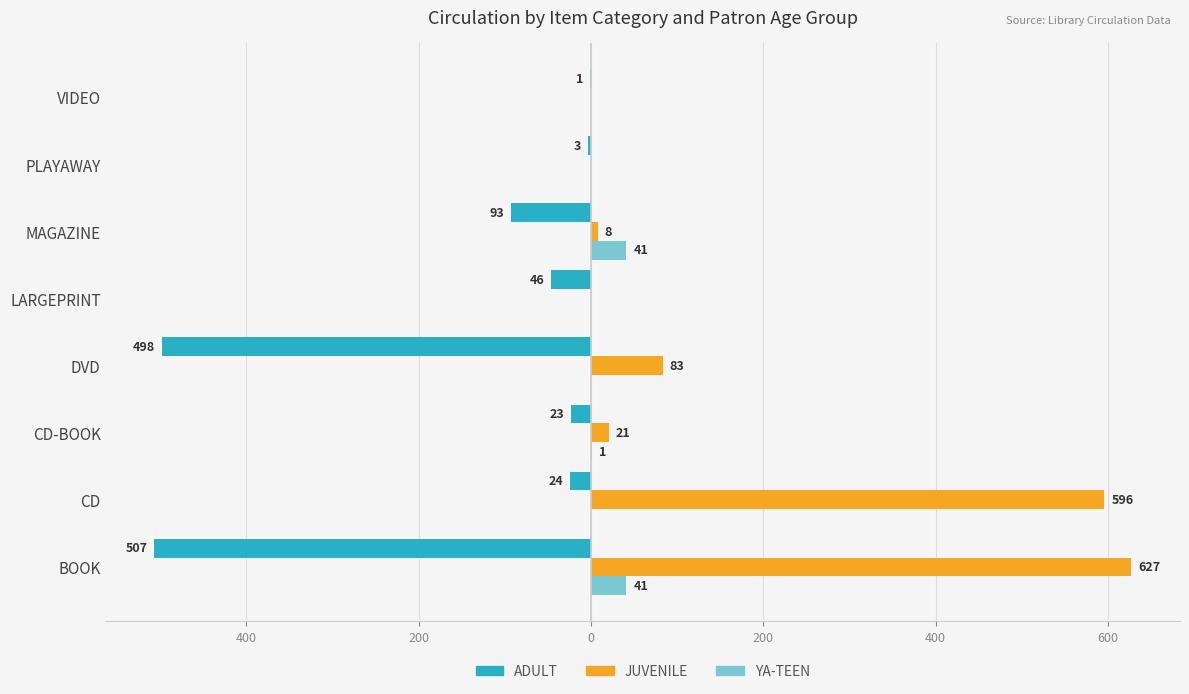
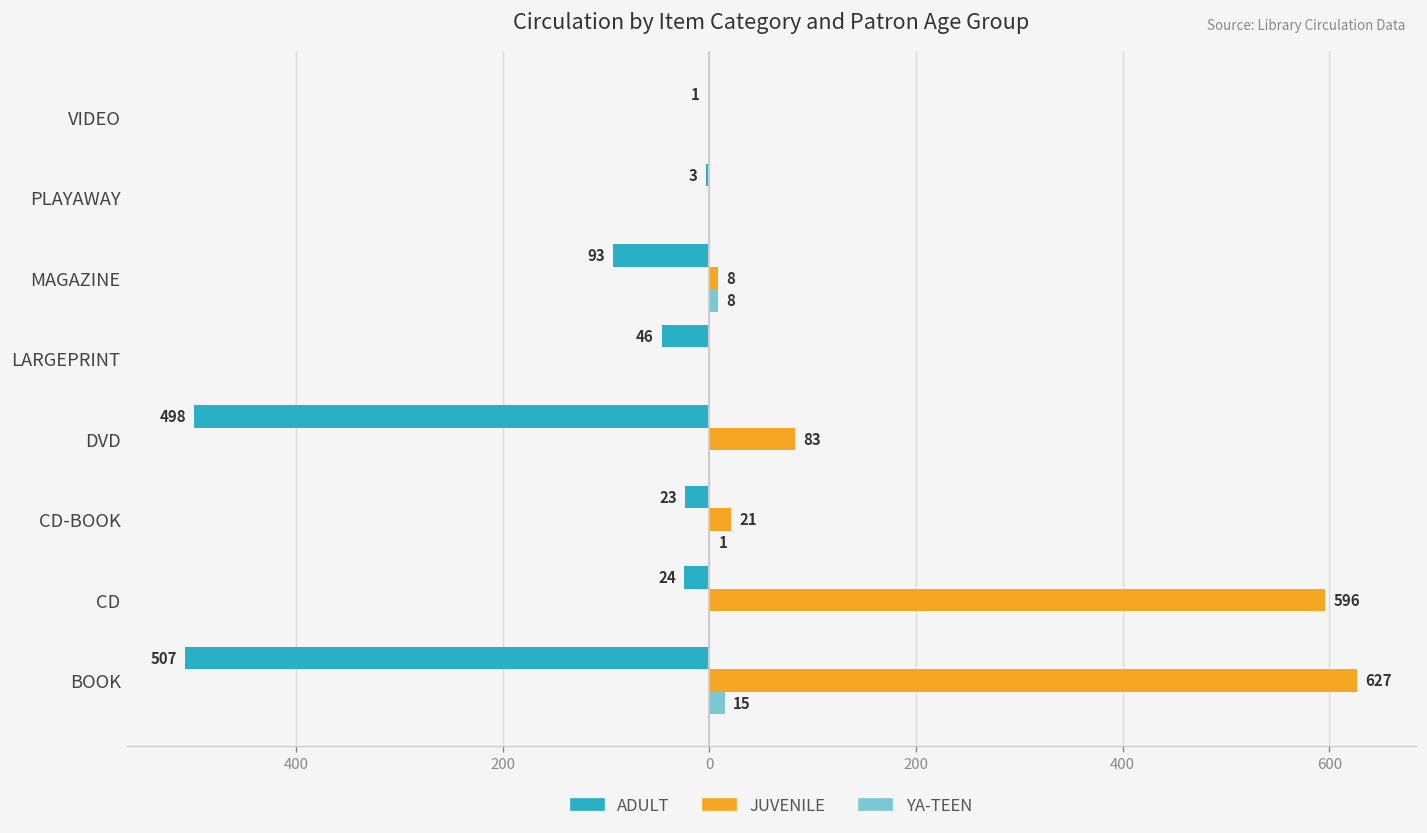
  {
    "JUVENILE": {
      "MAGAZINE": 8,
      "DVD": 83,
      "CD-BOOK": 21,
      "CD": 596,
      "BOOK": 627
    },
    "YA-TEEN": {
-     "MAGAZINE": 41,
+     "MAGAZINE": 8,
      "CD-BOOK": 1,
-     "BOOK": 41
+     "BOOK": 15
    }
  }
